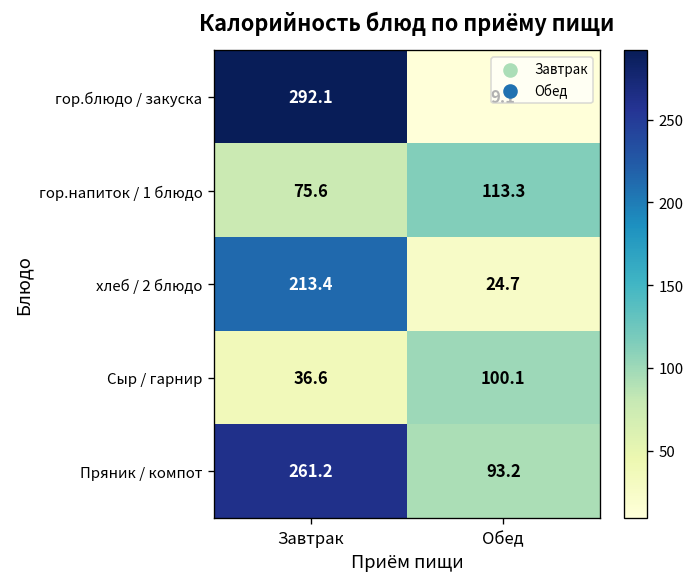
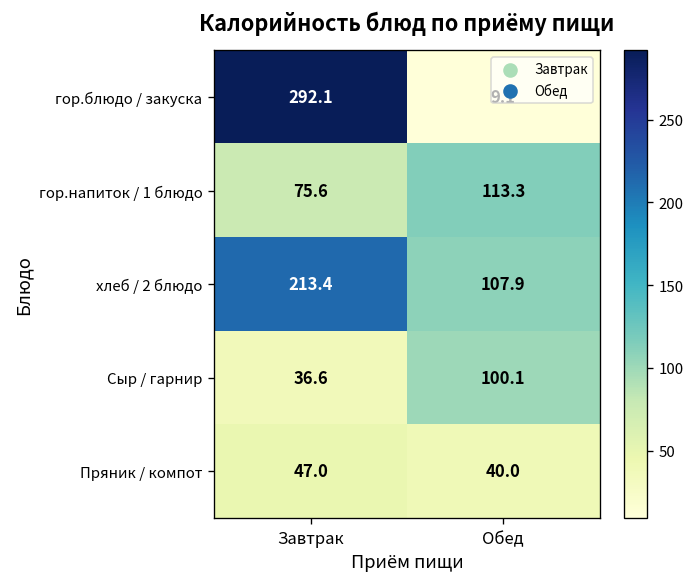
  {
    "гор.блюдо / закуска": {
      "Завтрак": 292.1
    },
    "гор.напиток / 1 блюдо": {
      "Завтрак": 75.6,
      "Обед": 113.3
    },
    "хлеб / 2 блюдо": {
      "Завтрак": 213.4,
-     "Обед": 24.7
+     "Обед": 107.9
    },
    "Сыр / гарнир": {
      "Завтрак": 36.6,
      "Обед": 100.1
    },
    "Пряник / компот": {
-     "Завтрак": 261.2,
-     "Обед": 93.2
+     "Завтрак": 47.0,
+     "Обед": 40.0
    }
  }
